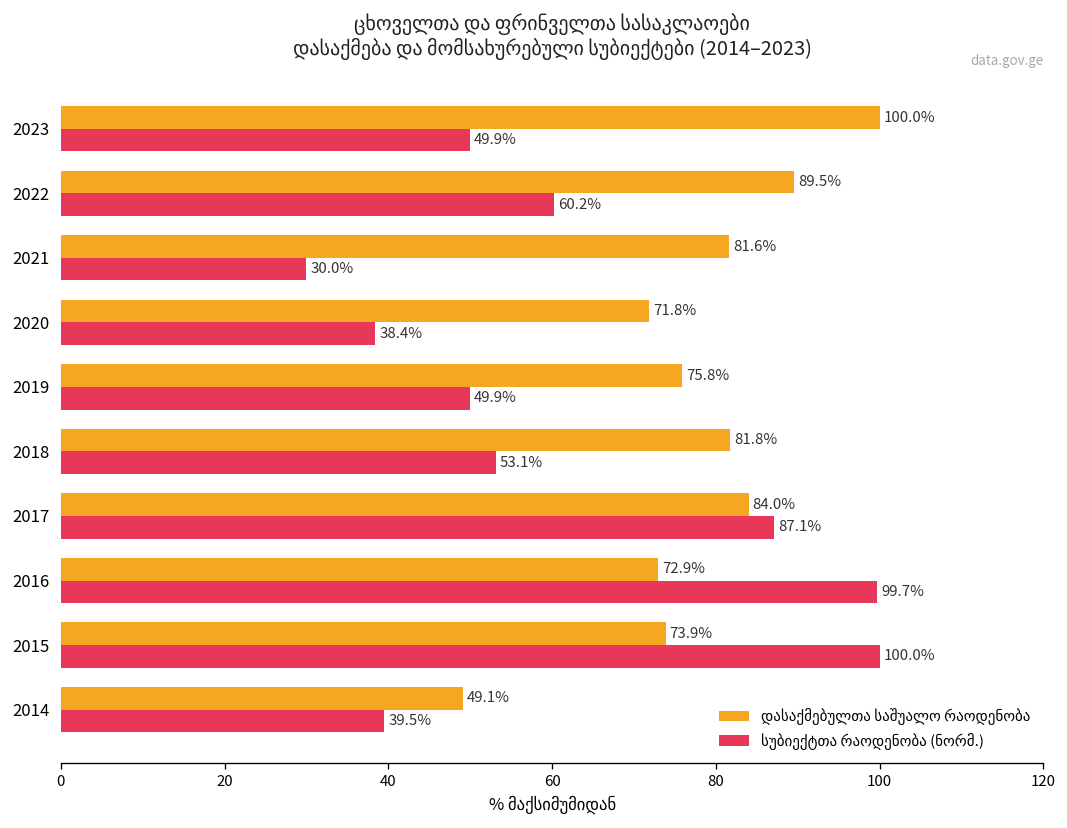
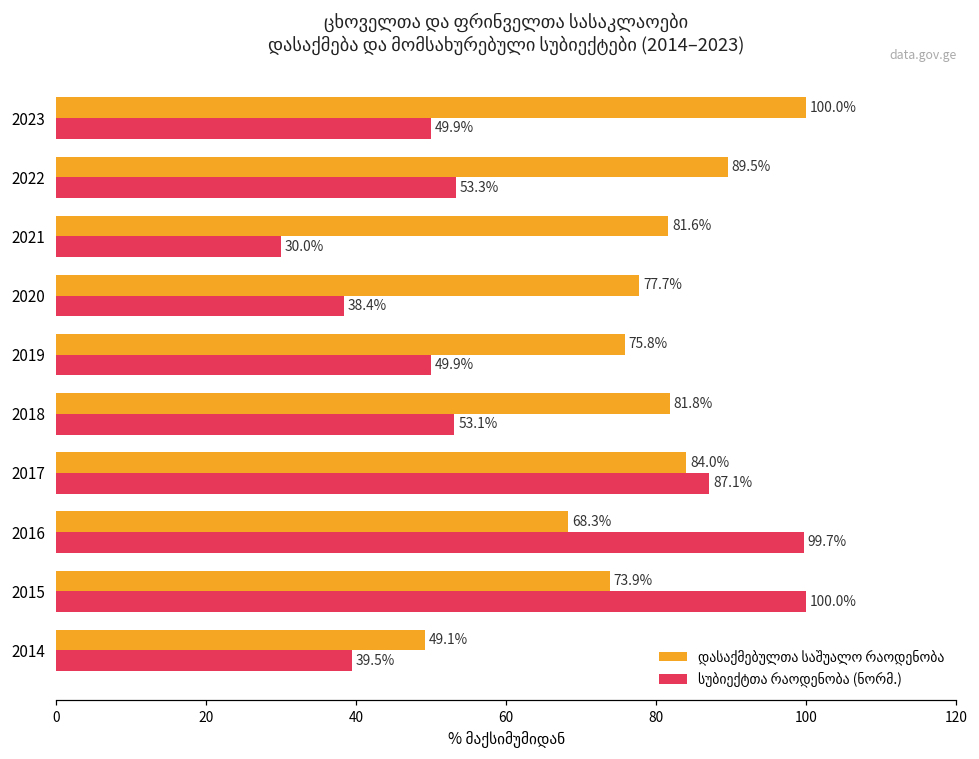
  {
    "დასაქმებულთა საშუალო რაოდენობა": {
      "2023": "100.0%",
      "2022": "89.5%",
      "2021": "81.6%",
-     "2020": "71.8%",
+     "2020": "77.7%",
      "2019": "75.8%",
      "2018": "81.8%",
      "2017": "84.0%",
-     "2016": "72.9%",
+     "2016": "68.3%",
      "2015": "73.9%",
      "2014": "49.1%"
    },
    "სუბიექტთა რაოდენობა (ნორმ.)": {
      "2023": "49.9%",
-     "2022": "60.2%",
+     "2022": "53.3%",
      "2021": "30.0%",
      "2020": "38.4%",
      "2019": "49.9%",
      "2018": "53.1%",
      "2017": "87.1%",
      "2016": "99.7%",
      "2015": "100.0%",
      "2014": "39.5%"
    }
  }
